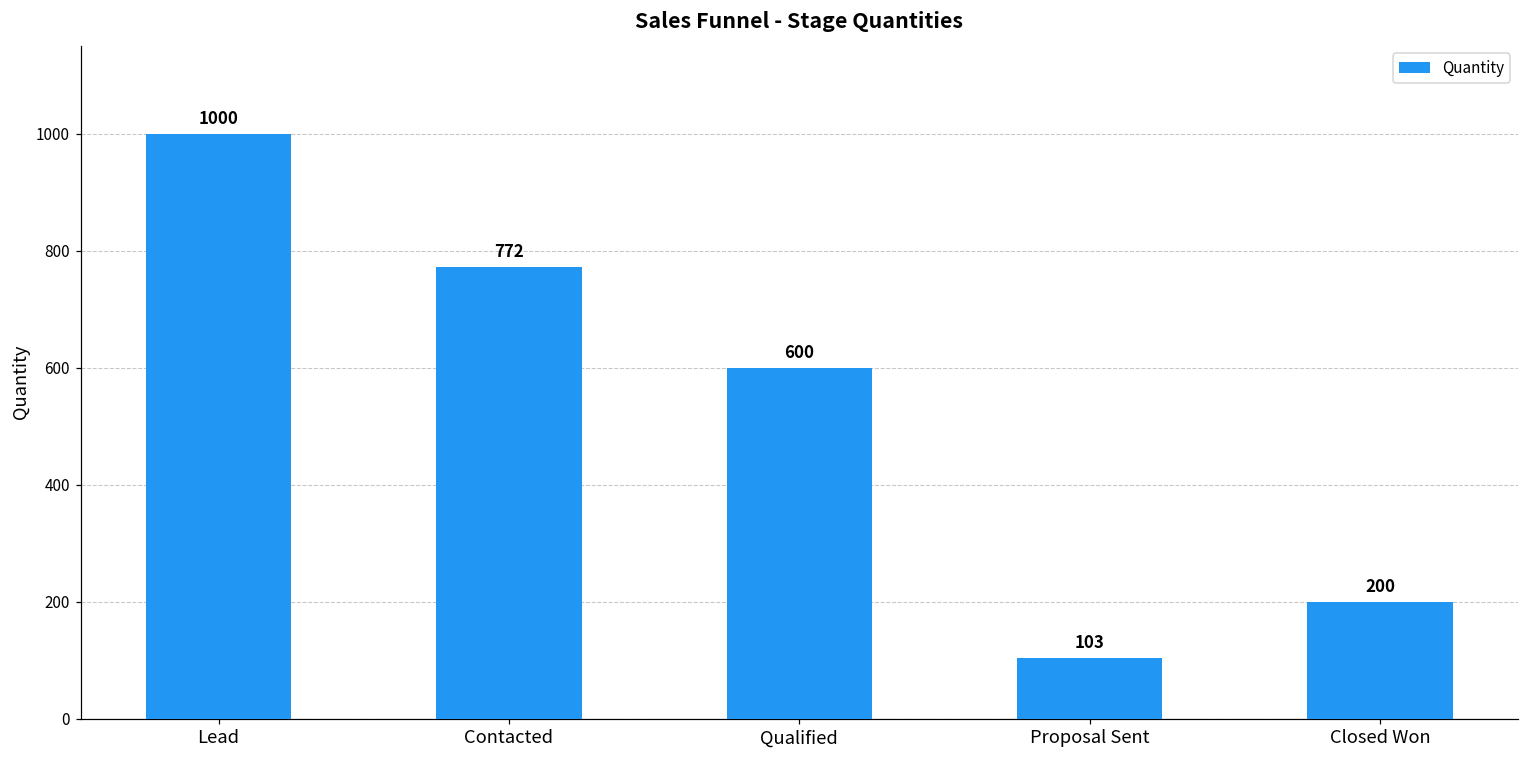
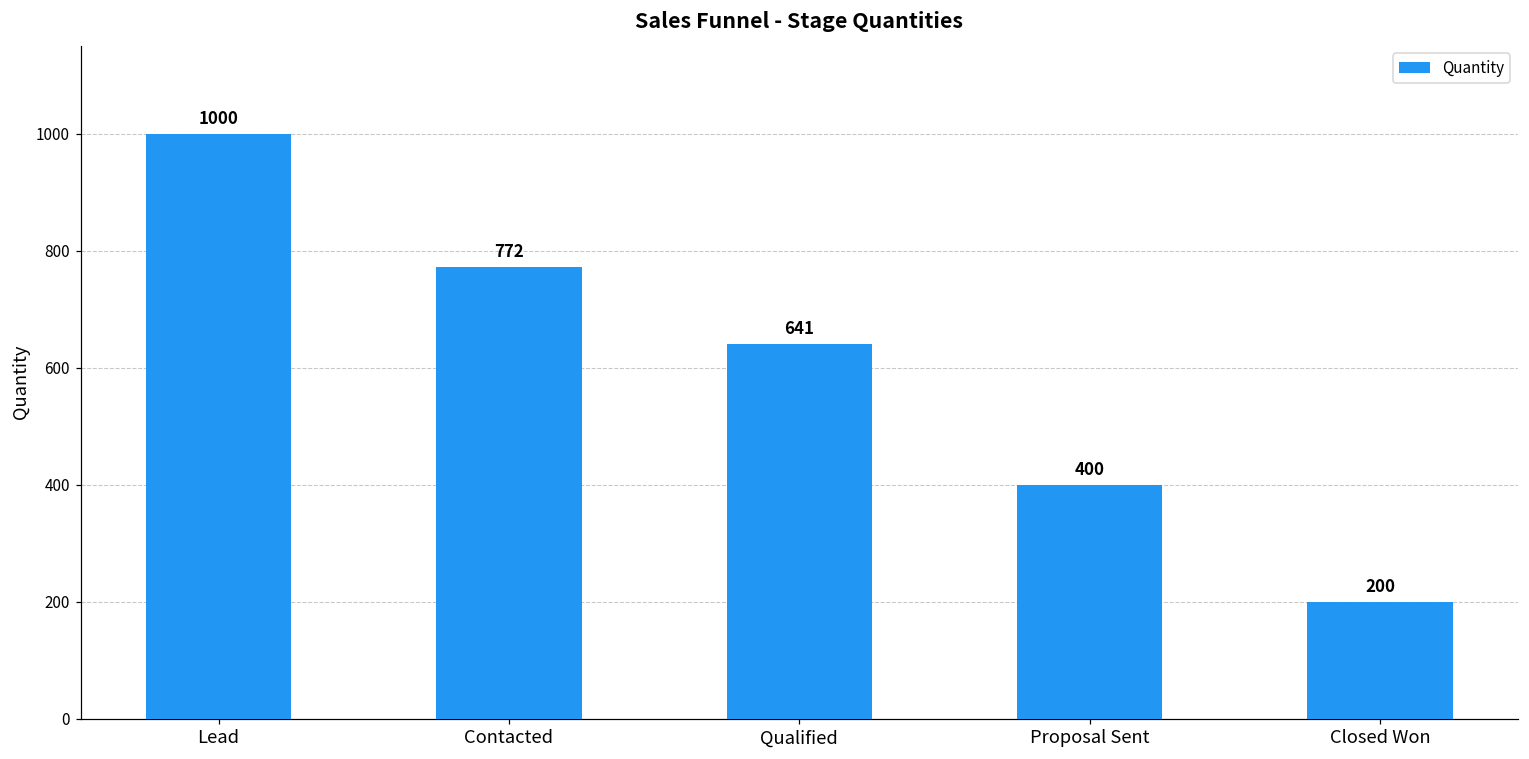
  {
    "Lead": 1000,
    "Contacted": 772,
-   "Qualified": 600,
-   "Proposal Sent": 103,
+   "Qualified": 641,
+   "Proposal Sent": 400,
    "Closed Won": 200
  }
